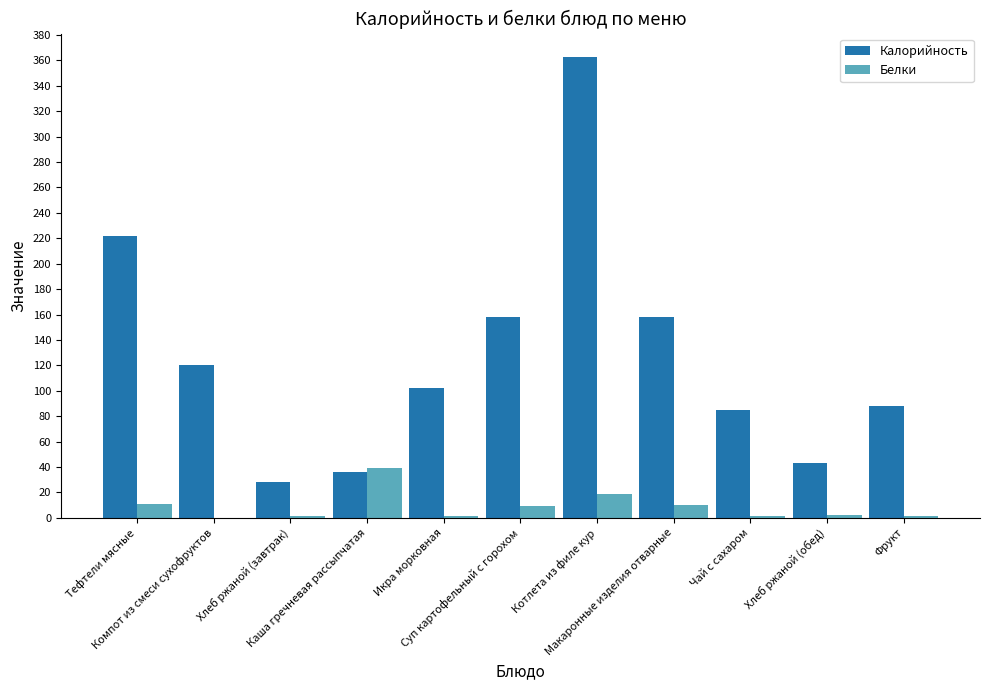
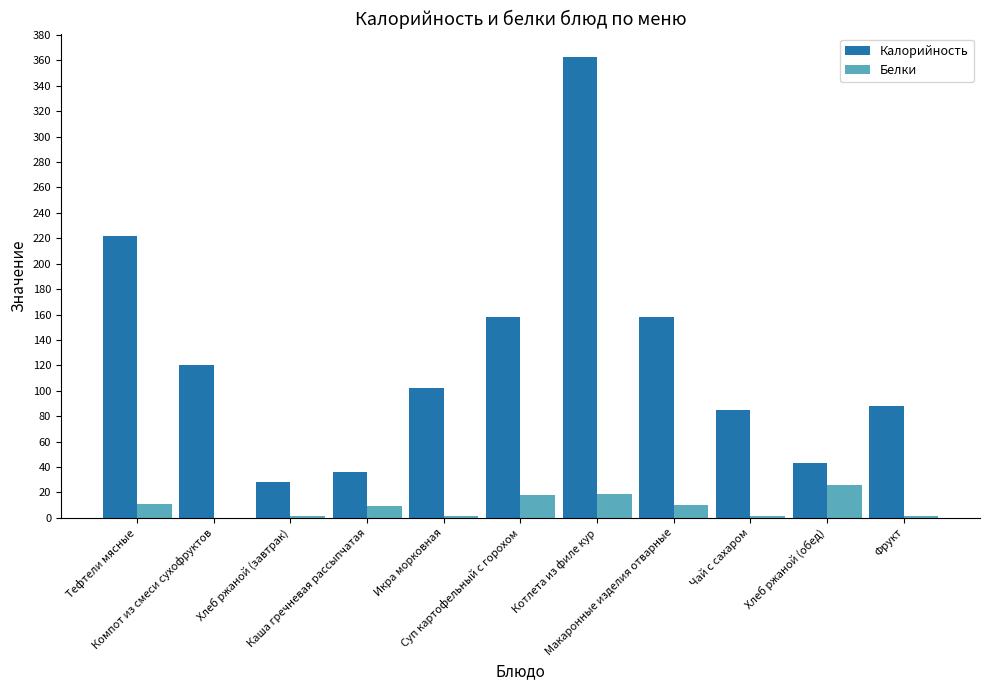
  {
    "Калорийность": {
      "Тефтели мясные": 222,
      "Компот из смеси сухофруктов": 120,
      "Хлеб ржаной (завтрак)": 28,
      "Каша гречневая рассыпчатая": 36,
      "Икра морковная": 102,
      "Суп картофельный с горохом": 158,
      "Котлета из филе кур": 363,
      "Макаронные изделия отварные": 158,
      "Чай с сахаром": 85,
      "Хлеб ржаной (обед)": 43,
      "Фрукт": 88
    },
    "Белки": {
      "Тефтели мясные": 11,
      "Компот из смеси сухофруктов": 0,
-     "Каша гречневая рассыпчатая": 39,
-     "Суп картофельный с горохом": 9,
+     "Каша гречневая рассыпчатая": 9,
+     "Суп картофельный с горохом": 18,
      "Котлета из филе кур": 19,
      "Макаронные изделия отварные": 10,
-     "Хлеб ржаной (обед)": 2
+     "Хлеб ржаной (обед)": 26
    }
  }
